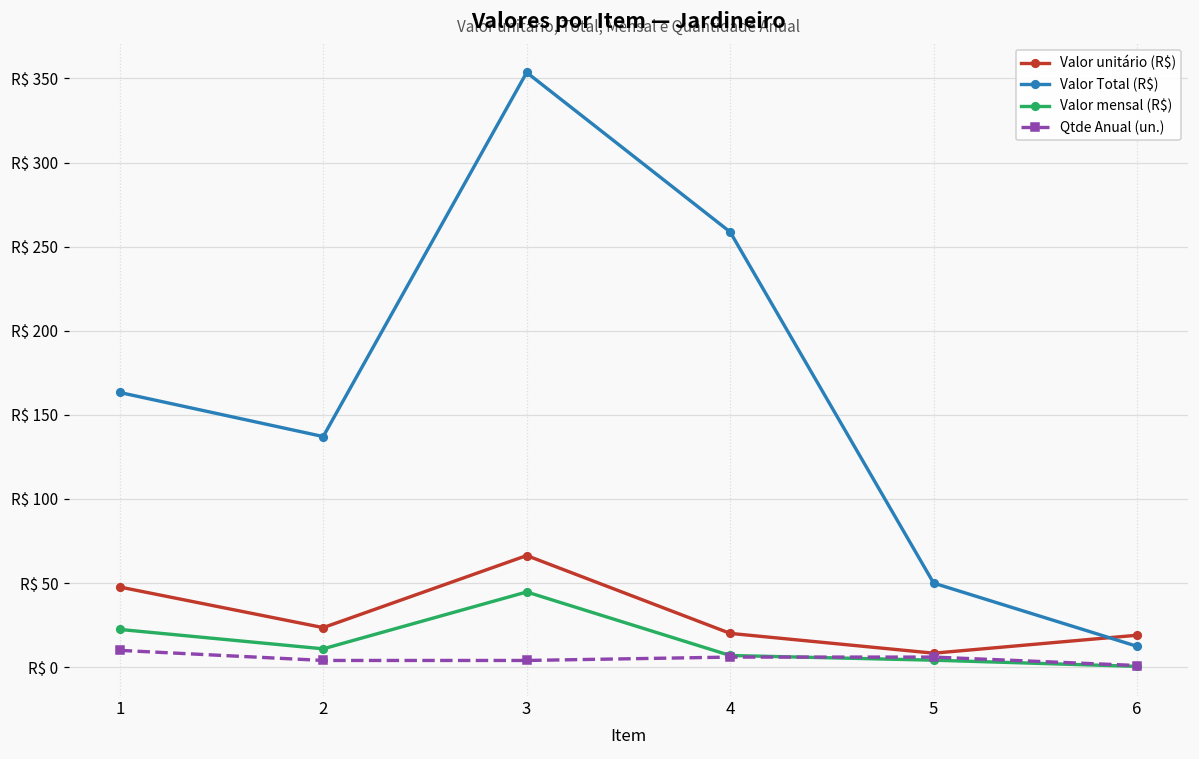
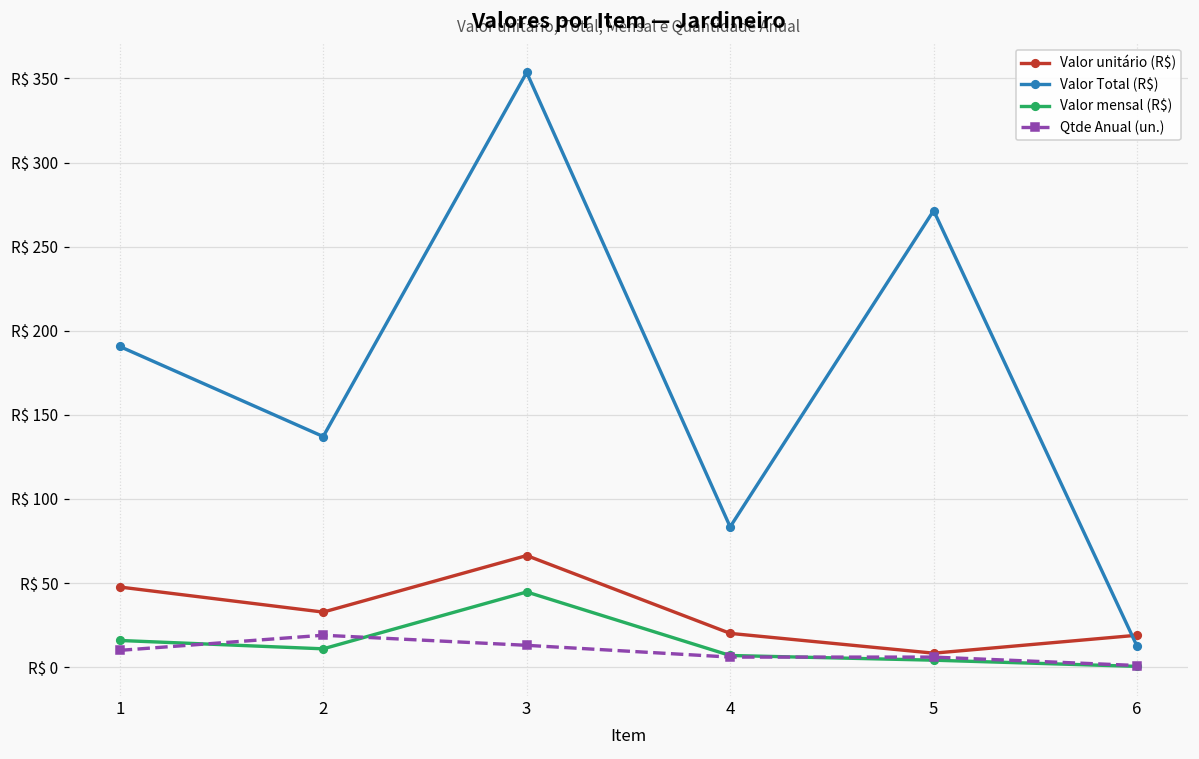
  {
    "Valor unitário (R$)": {
      "1": "R$ 48",
-     "2": "R$ 24",
+     "2": "R$ 33",
      "3": "R$ 66",
      "4": "R$ 20",
      "5": "R$ 8",
      "6": "R$ 19"
    },
    "Valor Total (R$)": {
-     "1": "R$ 163",
+     "1": "R$ 191",
      "2": "R$ 137",
      "3": "R$ 354",
-     "4": "R$ 259",
-     "5": "R$ 50",
+     "4": "R$ 83",
+     "5": "R$ 271",
      "6": "R$ 12"
    },
    "Valor mensal (R$)": {
-     "1": "R$ 22",
+     "1": "R$ 16",
      "2": "R$ 11",
      "3": "R$ 45",
      "5": "R$ 4"
    },
    "Qtde Anual (un.)": {
      "1": "R$ 10",
-     "2": "R$ 4",
-     "3": "R$ 4",
+     "2": "R$ 19",
+     "3": "R$ 13",
      "5": "R$ 6"
    }
  }
